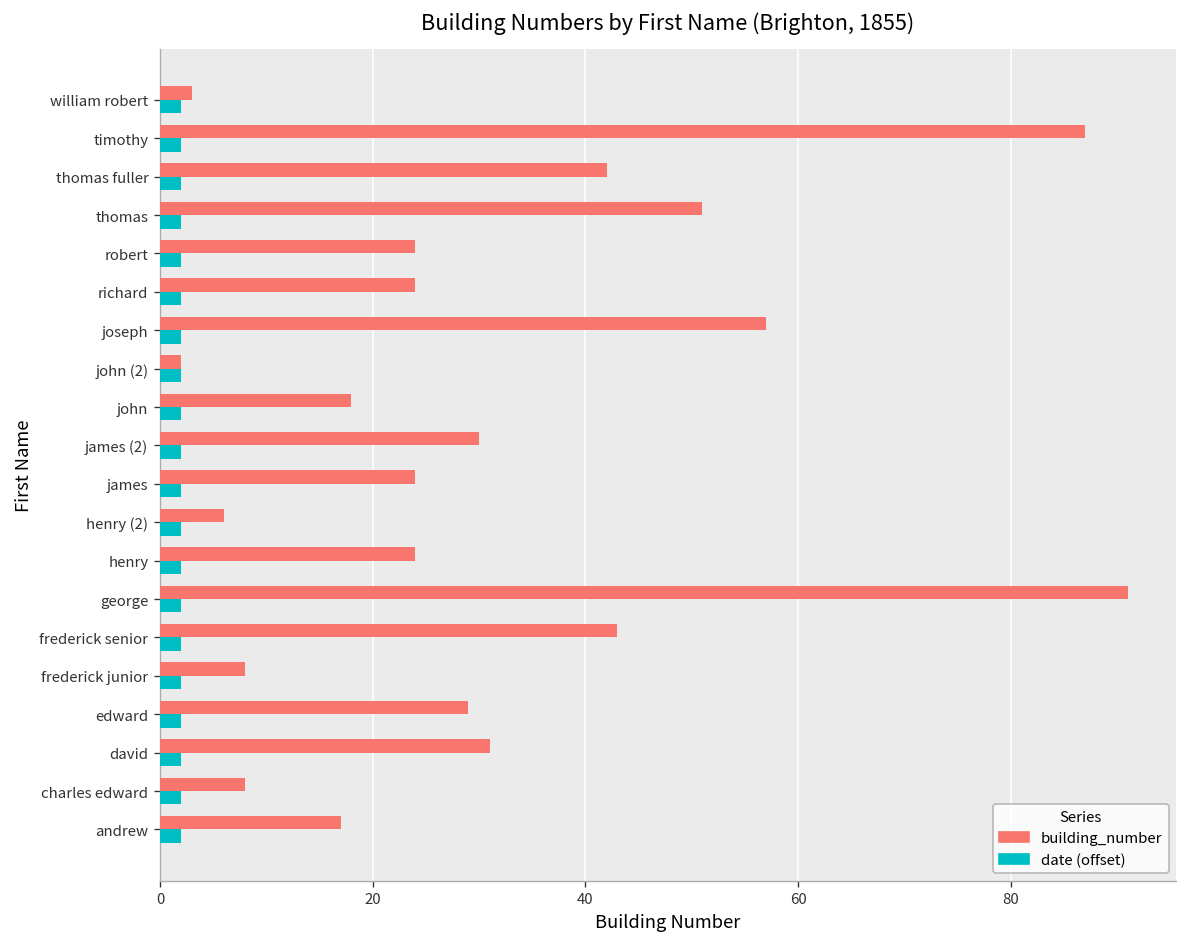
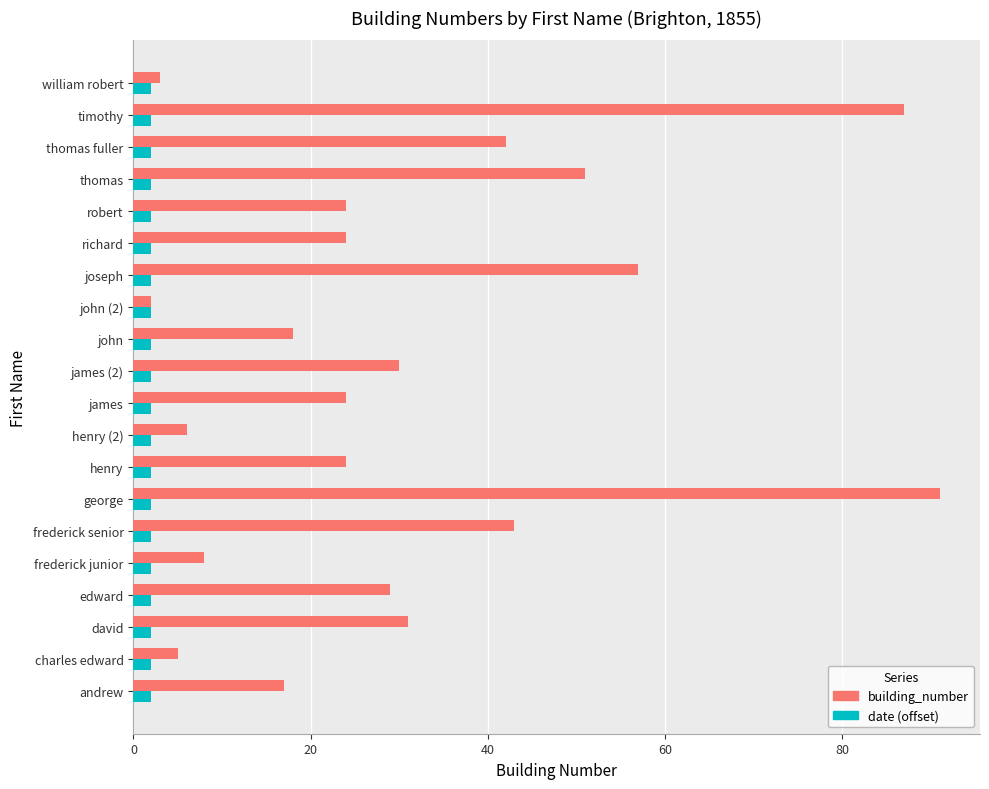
  {
    "building_number": {
      "william robert": 3,
      "timothy": 87,
      "thomas fuller": 42,
      "thomas": 51,
      "robert": 24,
      "richard": 24,
      "joseph": 57,
      "john (2)": 2,
      "john": 18,
      "james (2)": 30,
      "james": 24,
      "henry (2)": 6,
      "henry": 24,
      "george": 91,
      "frederick senior": 43,
      "frederick junior": 8,
      "edward": 29,
      "david": 31,
-     "charles edward": 8,
+     "charles edward": 5,
      "andrew": 17
    },
    "date (offset)": {
      "william robert": 2,
      "timothy": 2,
      "thomas fuller": 2,
      "thomas": 2,
      "robert": 2,
      "richard": 2,
      "joseph": 2,
      "john (2)": 2,
      "john": 2,
      "james (2)": 2,
      "james": 2,
      "henry (2)": 2,
      "henry": 2,
      "george": 2,
      "frederick senior": 2,
      "frederick junior": 2,
      "edward": 2,
      "david": 2,
      "charles edward": 2,
      "andrew": 2
    }
  }
